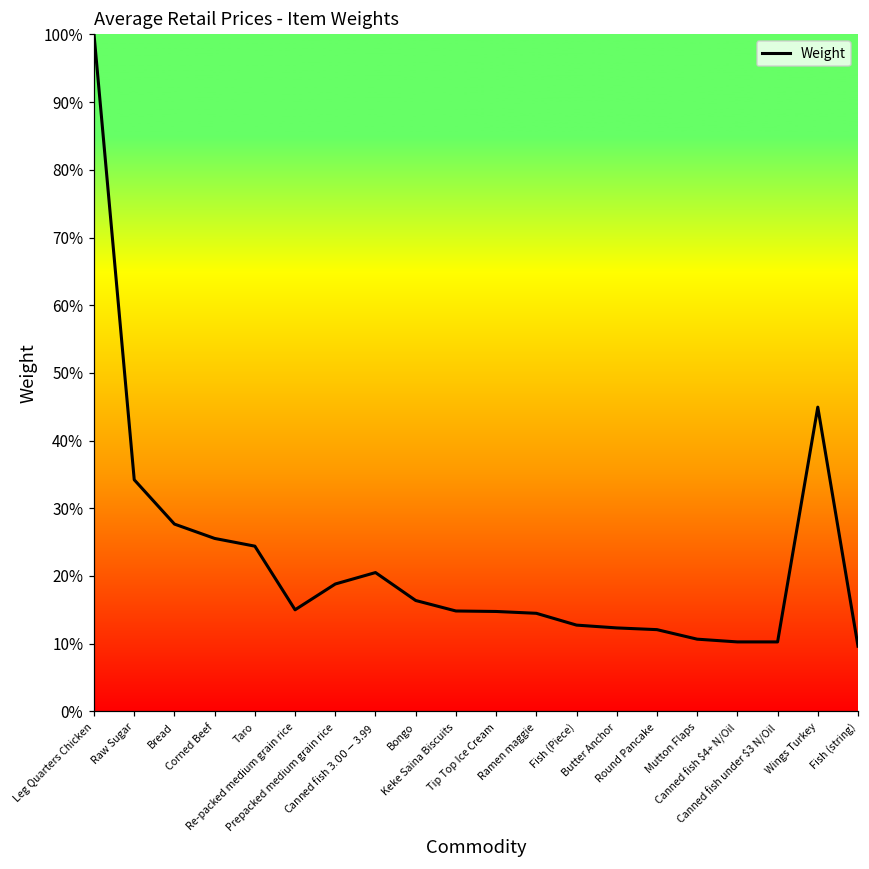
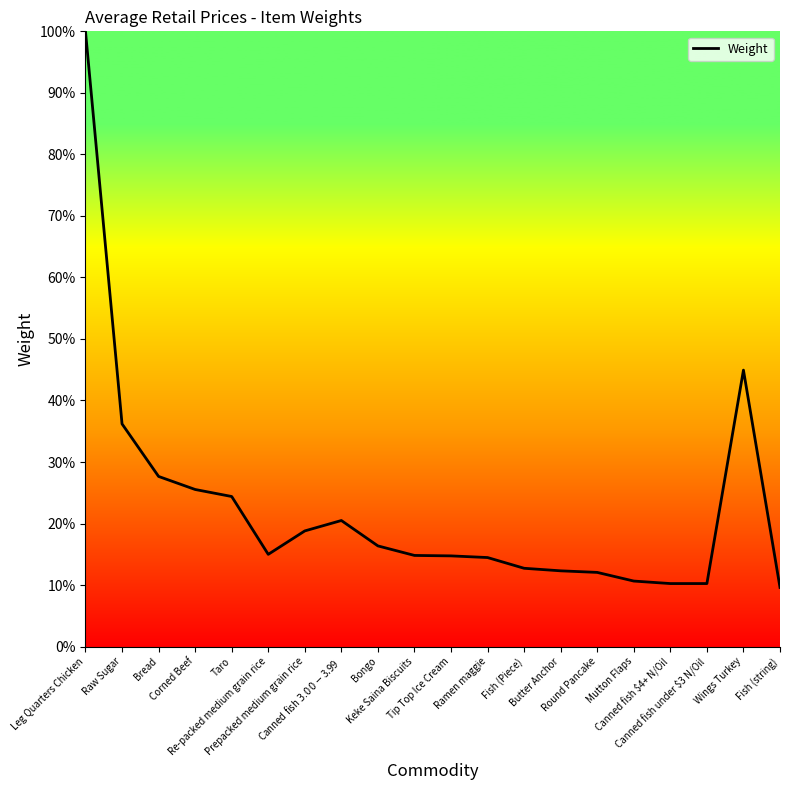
  {
    "Leg Quarters Chicken": "100%",
-   "Raw Sugar": "34%",
+   "Raw Sugar": "36%",
    "Bread": "28%",
    "Corned Beef": "26%",
    "Taro": "24%",
    "Re-packed medium grain rice": "15%",
    "Prepacked medium grain rice": "19%",
    "Bongo": "16%",
    "Keke Saina Biscuits": "15%",
    "Tip Top Ice Cream": "15%",
    "Ramen maggie": "14%",
    "Fish (Piece)": "13%",
    "Butter Anchor": "12%",
    "Round Pancake": "12%",
    "Mutton Flaps": "11%",
    "Canned fish $4+ N/Oil": "10%",
    "Canned fish under $3 N/Oil": "10%",
    "Wings Turkey": "45%",
    "Fish (string)": "10%"
  }
